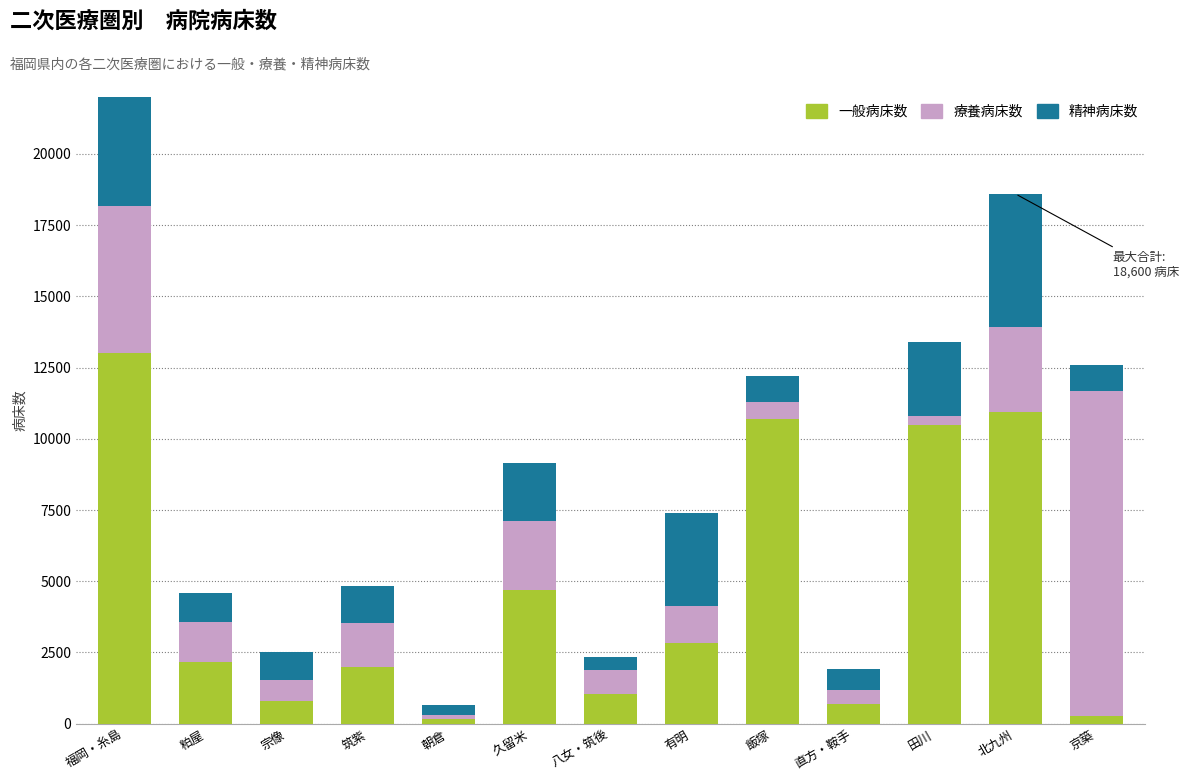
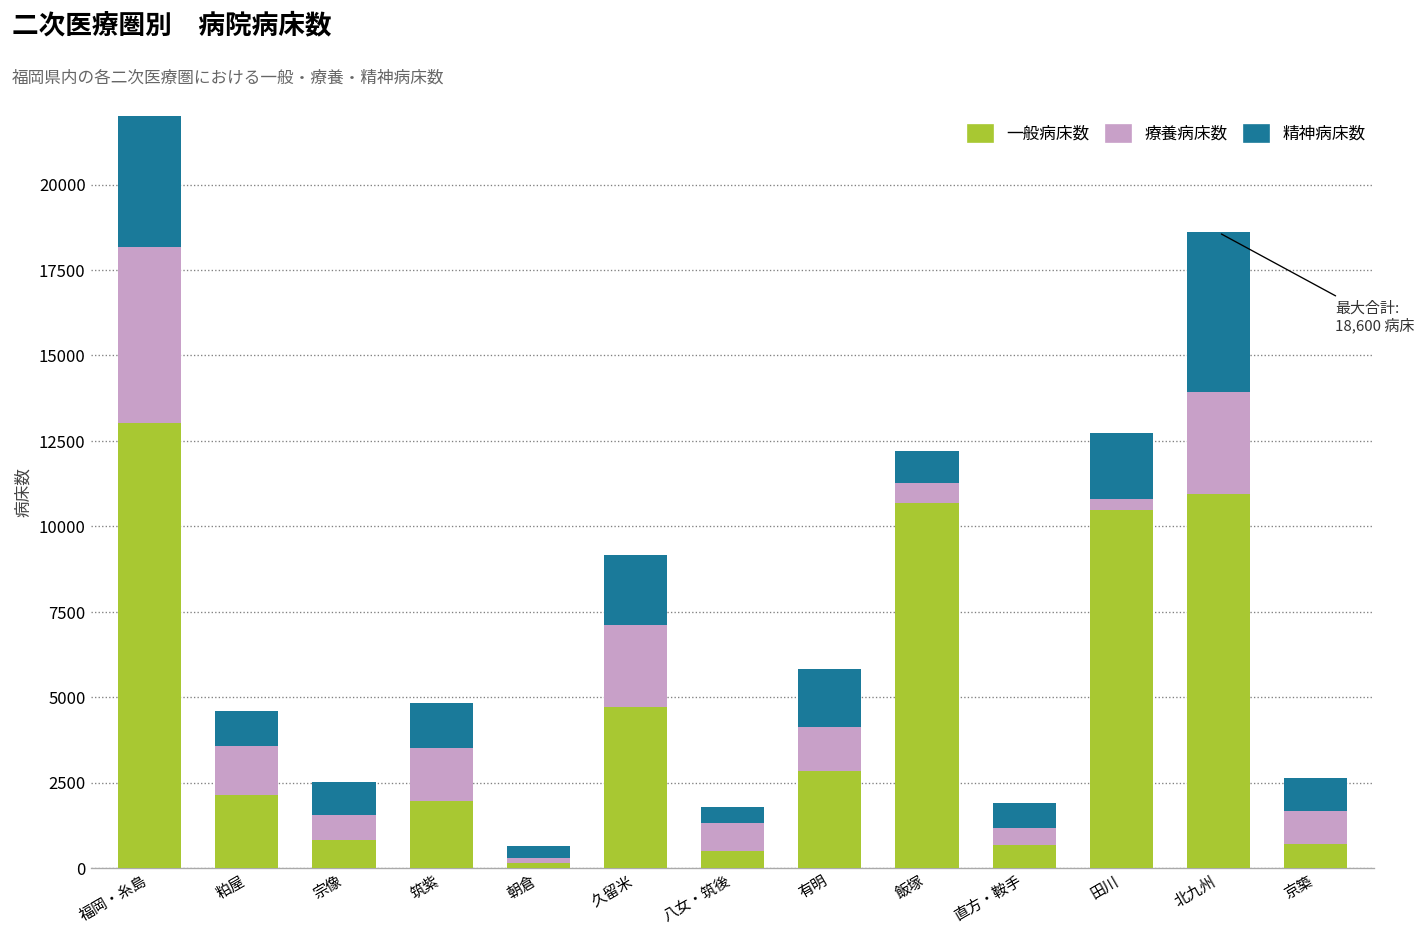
  {
    "一般病床数": {
      "福岡・糸島": 13000,
      "粕屋": 2200,
      "宗像": 800,
      "筑紫": 2000,
      "朝倉": 200,
      "久留米": 4700,
-     "八女・筑後": 1000,
+     "八女・筑後": 500,
      "有明": 2800,
      "飯塚": 10700,
      "直方・鞍手": 700,
      "田川": 10500,
      "北九州": 10900,
-     "京築": 300
+     "京築": 700
    },
    "療養病床数": {
      "福岡・糸島": 5200,
      "粕屋": 1400,
      "宗像": 700,
      "筑紫": 1600,
      "朝倉": 200,
      "久留米": 2400,
      "八女・筑後": 800,
      "有明": 1300,
      "飯塚": 600,
      "直方・鞍手": 500,
      "田川": 300,
      "北九州": 3000,
-     "京築": 11400
+     "京築": 1000
    },
    "精神病床数": {
      "粕屋": 1000,
      "宗像": 1000,
      "筑紫": 1300,
      "朝倉": 300,
      "久留米": 2000,
      "八女・筑後": 500,
-     "有明": 3300,
+     "有明": 1700,
      "飯塚": 900,
      "直方・鞍手": 700,
-     "田川": 2600,
+     "田川": 1900,
      "京築": 900
    }
  }
